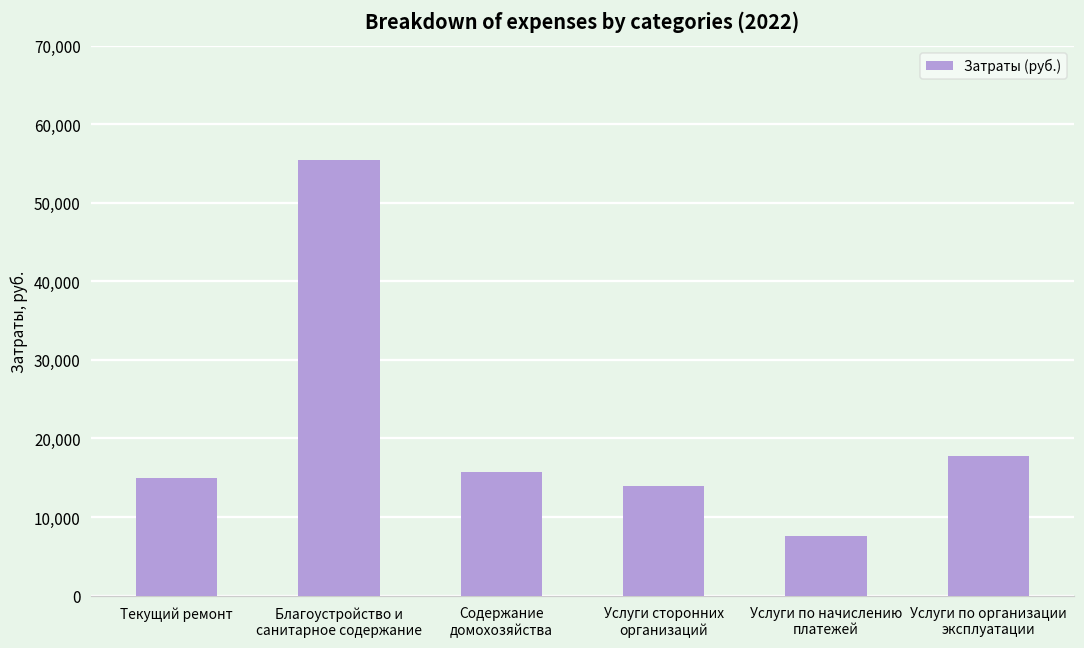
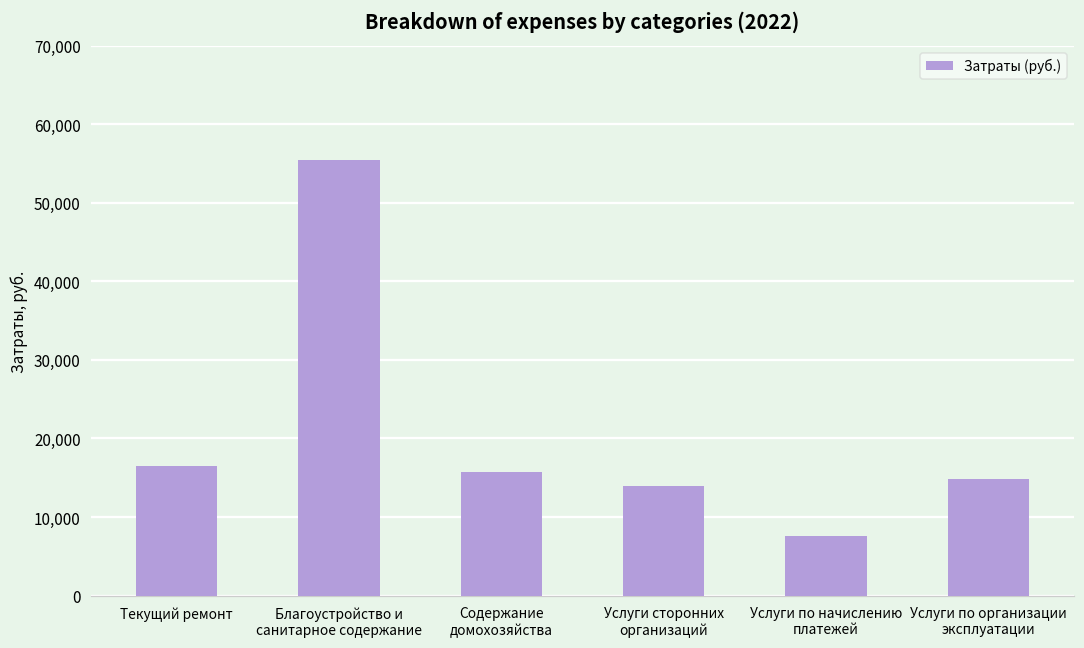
  {
-   "Текущий ремонт": "15,000",
+   "Текущий ремонт": "16,000",
    "Благоустройство и санитарное содержание": "55,000",
    "Содержание домохозяйства": "16,000",
    "Услуги сторонних организаций": "14,000",
    "Услуги по начислению платежей": "8,000",
-   "Услуги по организации эксплуатации": "18,000"
+   "Услуги по организации эксплуатации": "15,000"
  }
